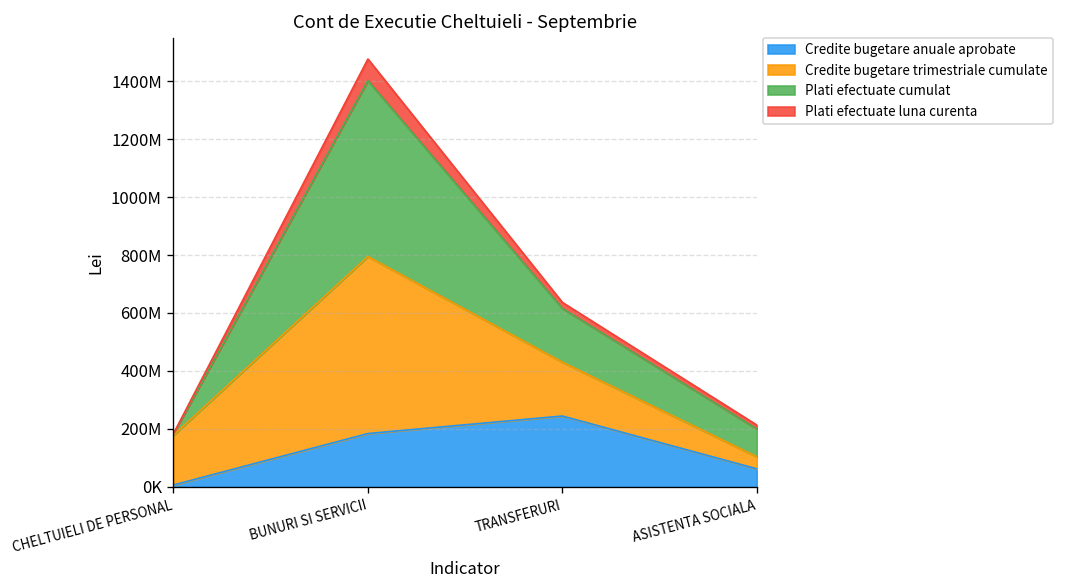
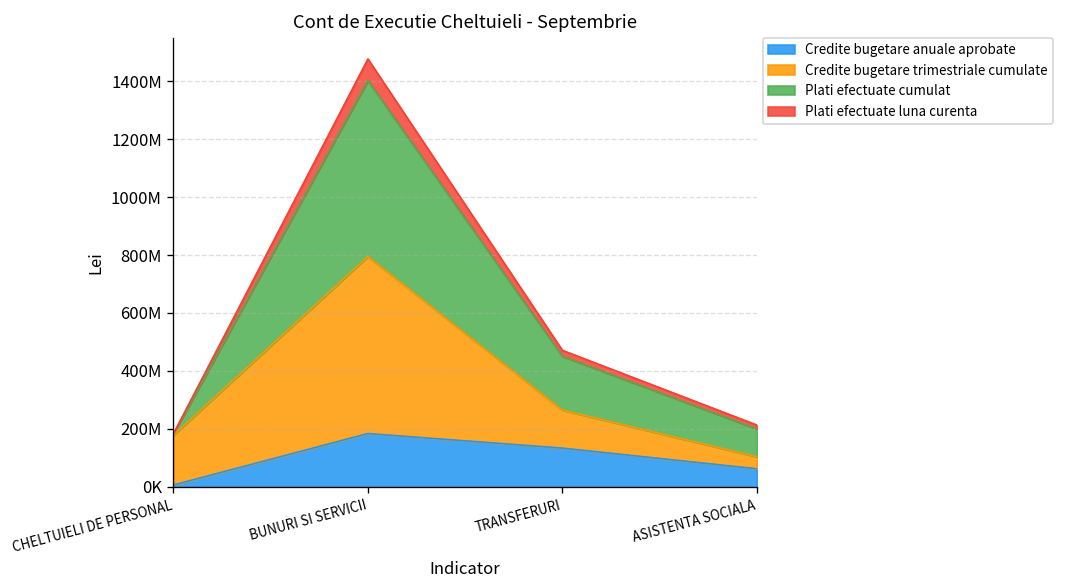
  {
    "Credite bugetare anuale aprobate": {
      "CHELTUIELI DE PERSONAL": 10000000,
      "BUNURI SI SERVICII": 180000000,
-     "TRANSFERURI": 240000000,
+     "TRANSFERURI": 130000000,
      "ASISTENTA SOCIALA": 60000000
    },
    "Credite bugetare trimestriale cumulate": {
      "BUNURI SI SERVICII": 610000000,
-     "TRANSFERURI": 190000000,
+     "TRANSFERURI": 130000000,
      "ASISTENTA SOCIALA": 40000000
    },
    "Plati efectuate cumulat": {
      "BUNURI SI SERVICII": 610000000,
      "TRANSFERURI": 190000000,
      "ASISTENTA SOCIALA": 100000000
    },
    "Plati efectuate luna curenta": {
      "BUNURI SI SERVICII": 70000000,
      "TRANSFERURI": 20000000,
      "ASISTENTA SOCIALA": 10000000
    }
  }
